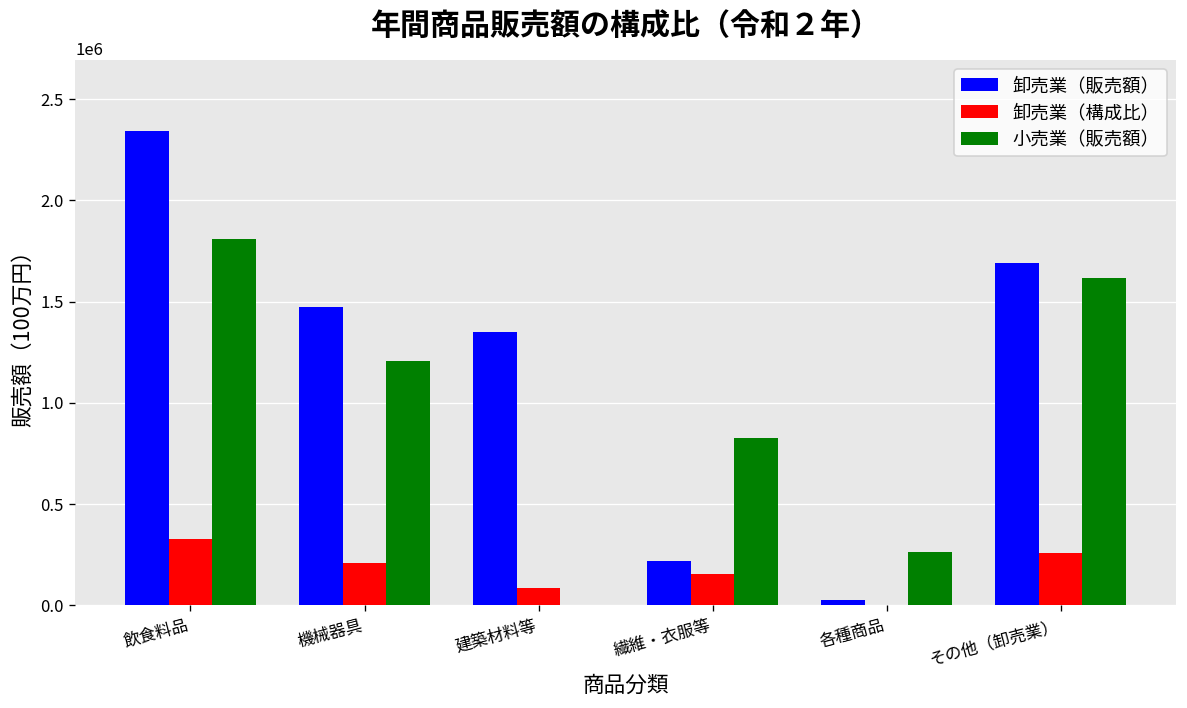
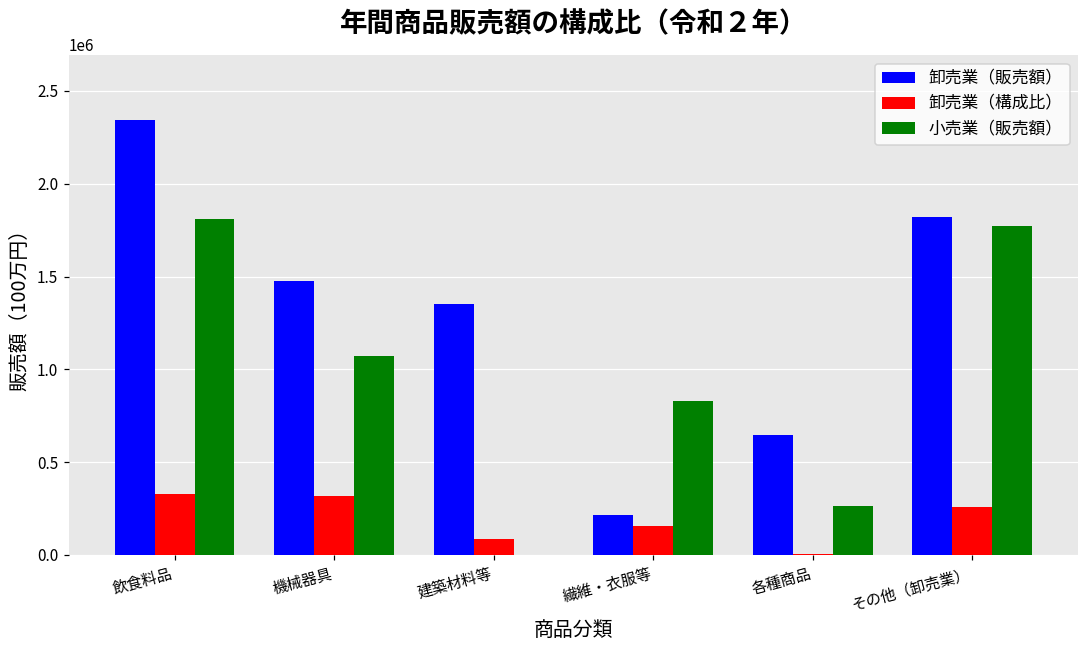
  {
    "卸売業（販売額）": {
      "飲食料品": 2340000,
      "機械器具": 1470000,
      "建築材料等": 1350000,
      "繊維・衣服等": 220000,
-     "各種商品": 30000,
-     "その他（卸売業）": 1690000
+     "各種商品": 650000,
+     "その他（卸売業）": 1820000
    },
    "卸売業（構成比）": {
      "飲食料品": 330000,
-     "機械器具": 210000,
+     "機械器具": 320000,
      "建築材料等": 80000,
      "繊維・衣服等": 160000,
      "その他（卸売業）": 260000
    },
    "小売業（販売額）": {
      "飲食料品": 1810000,
-     "機械器具": 1210000,
+     "機械器具": 1070000,
      "建築材料等": 0,
      "繊維・衣服等": 830000,
      "各種商品": 260000,
-     "その他（卸売業）": 1620000
+     "その他（卸売業）": 1770000
    }
  }
